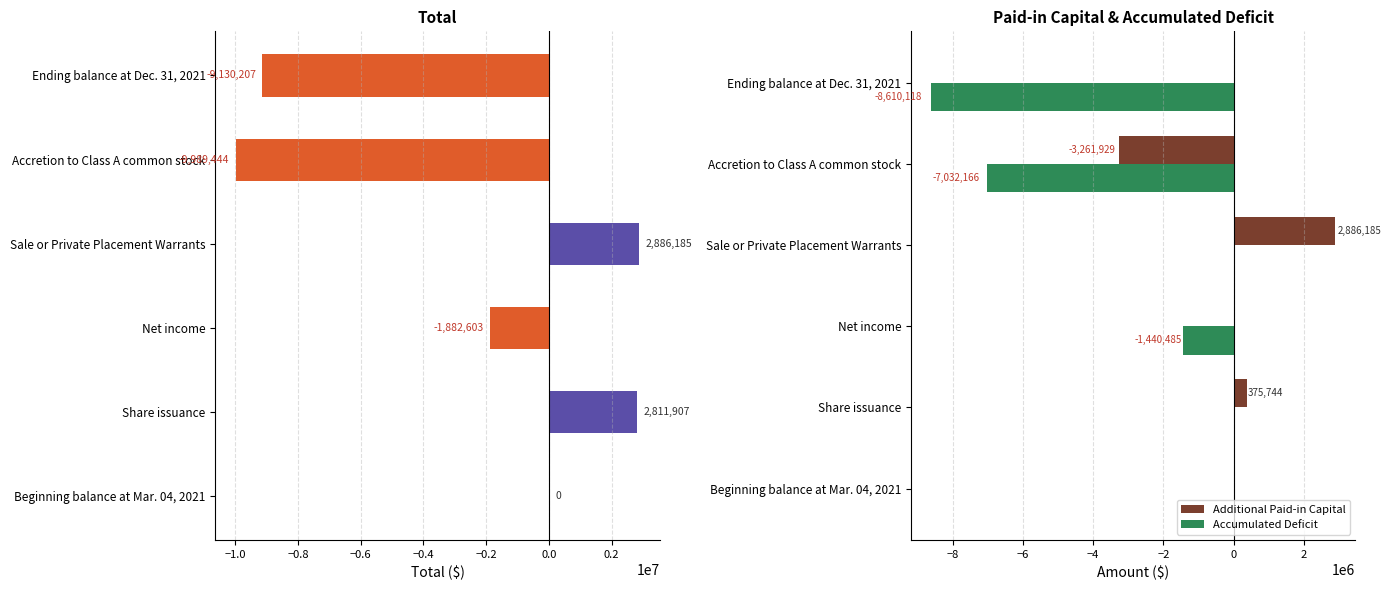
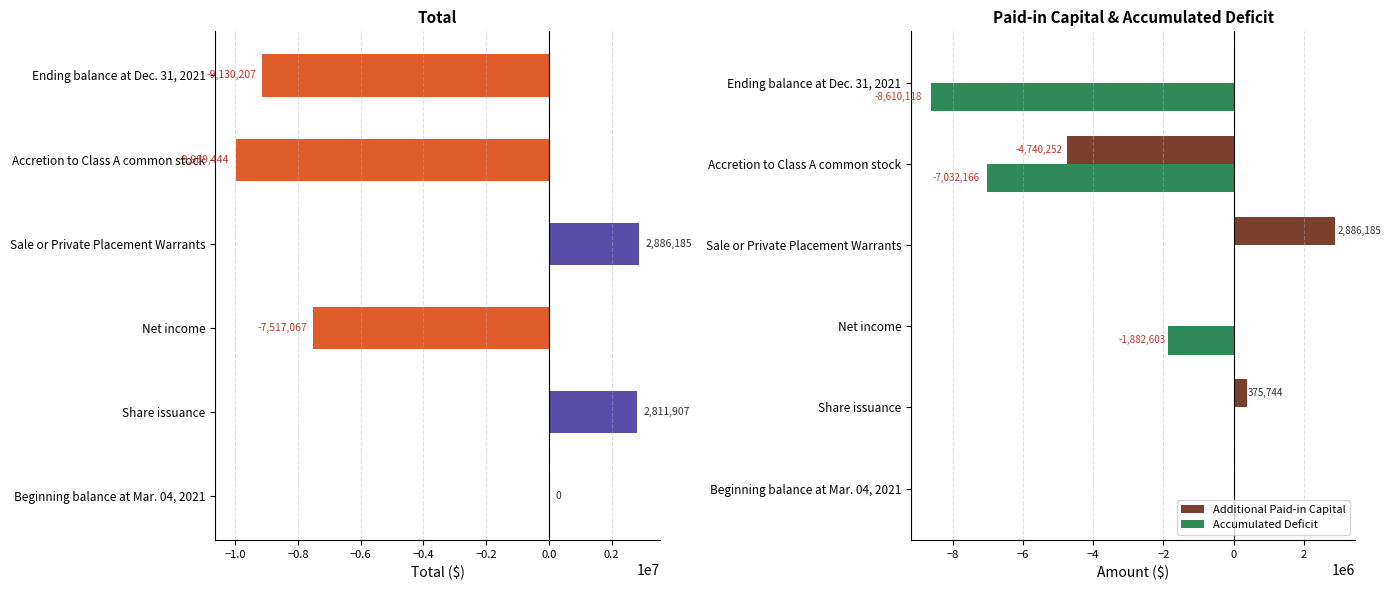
  {
    "Total": {
      "Ending balance at Dec. 31, 2021": "-9,130,207",
      "Accretion to Class A common stock": "-9,989,444",
      "Sale or Private Placement Warrants": "2,886,185",
-     "Net income": "-1,882,603",
+     "Net income": "-7,517,067",
      "Share issuance": "2,811,907",
      "Beginning balance at Mar. 04, 2021": "0"
    },
    "Paid-in Capital & Accumulated Deficit": {
      "Additional Paid-in Capital": {
-       "Accretion to Class A common stock": "-3,261,929",
+       "Accretion to Class A common stock": "-4,740,252",
        "Sale or Private Placement Warrants": "2,886,185",
        "Share issuance": "375,744"
      },
      "Accumulated Deficit": {
        "Ending balance at Dec. 31, 2021": "-8,610,118",
        "Accretion to Class A common stock": "-7,032,166",
-       "Net income": "-1,440,485"
+       "Net income": "-1,882,603"
      }
    }
  }
